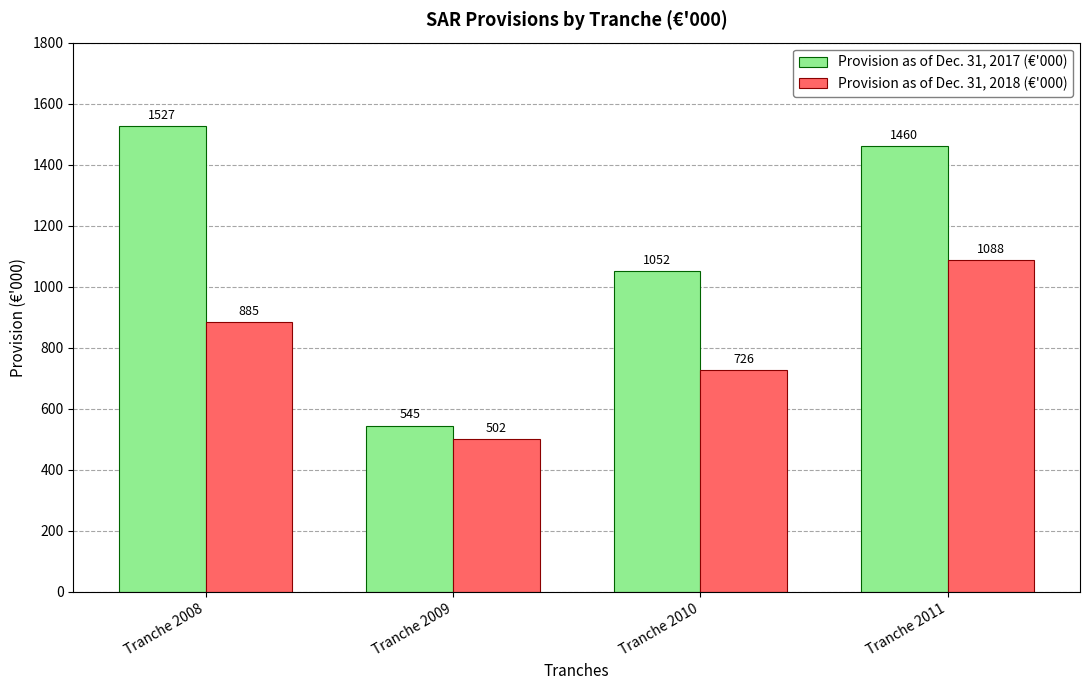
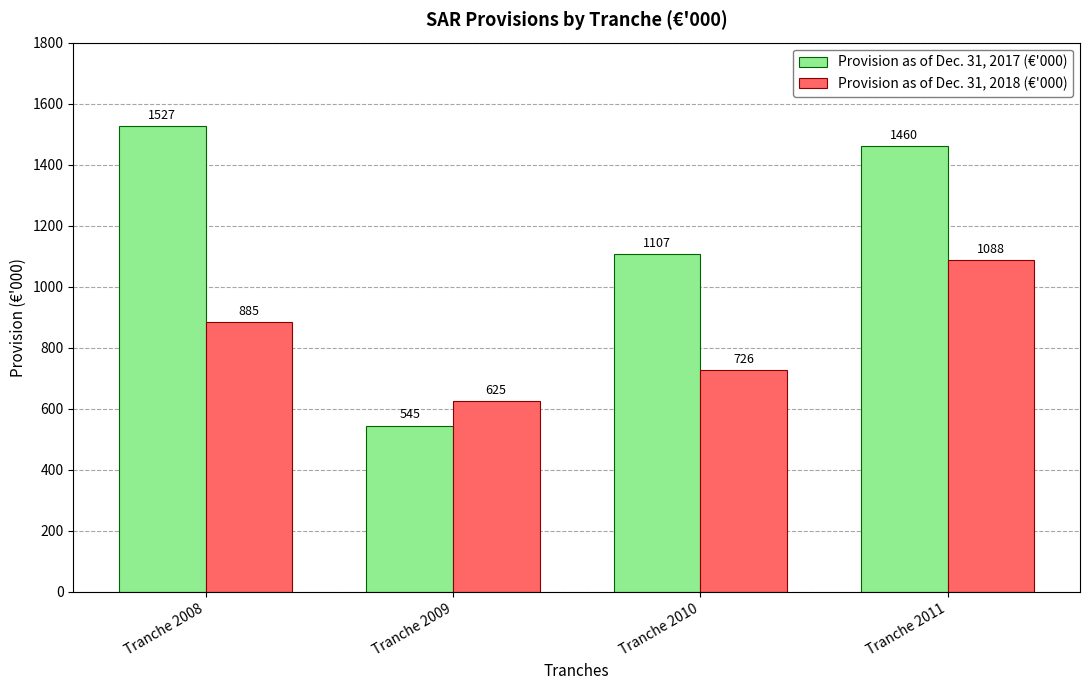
  {
    "Provision as of Dec. 31, 2017 (€'000)": {
      "Tranche 2008": 1527,
      "Tranche 2009": 545,
-     "Tranche 2010": 1052,
+     "Tranche 2010": 1107,
      "Tranche 2011": 1460
    },
    "Provision as of Dec. 31, 2018 (€'000)": {
      "Tranche 2008": 885,
-     "Tranche 2009": 502,
+     "Tranche 2009": 625,
      "Tranche 2010": 726,
      "Tranche 2011": 1088
    }
  }
